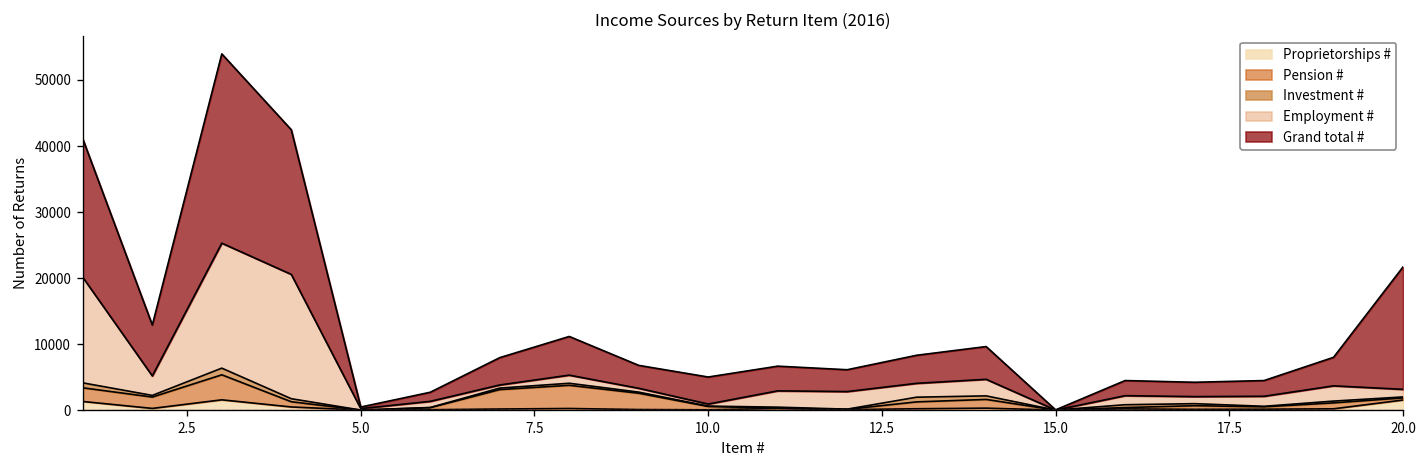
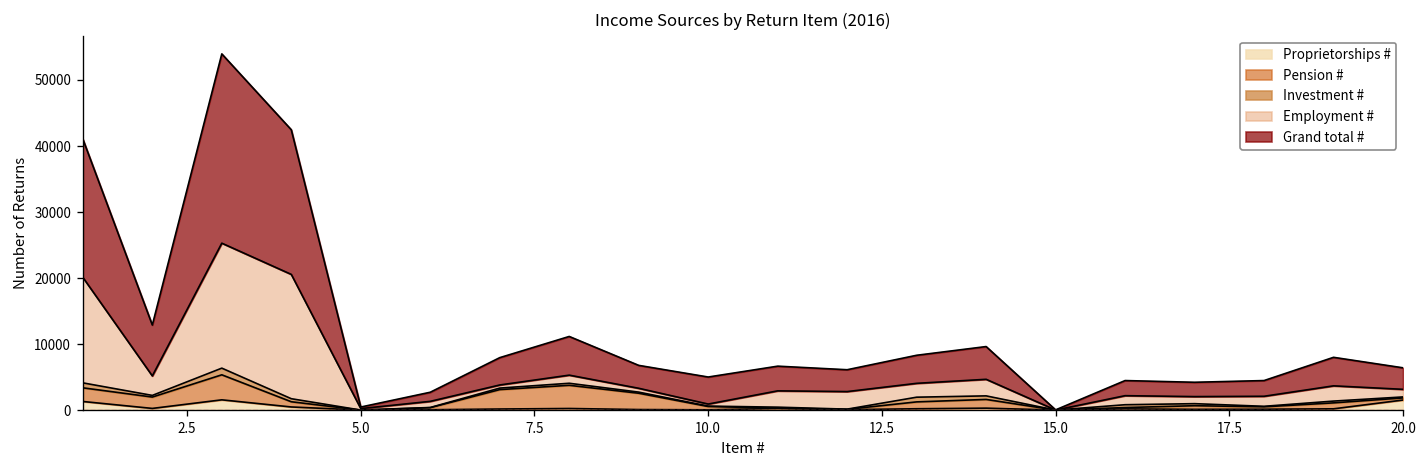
  {
    "Grand total #": {
      "10.0": 4000,
-     "20.0": 19000
+     "20.0": 3000
    }
  }
